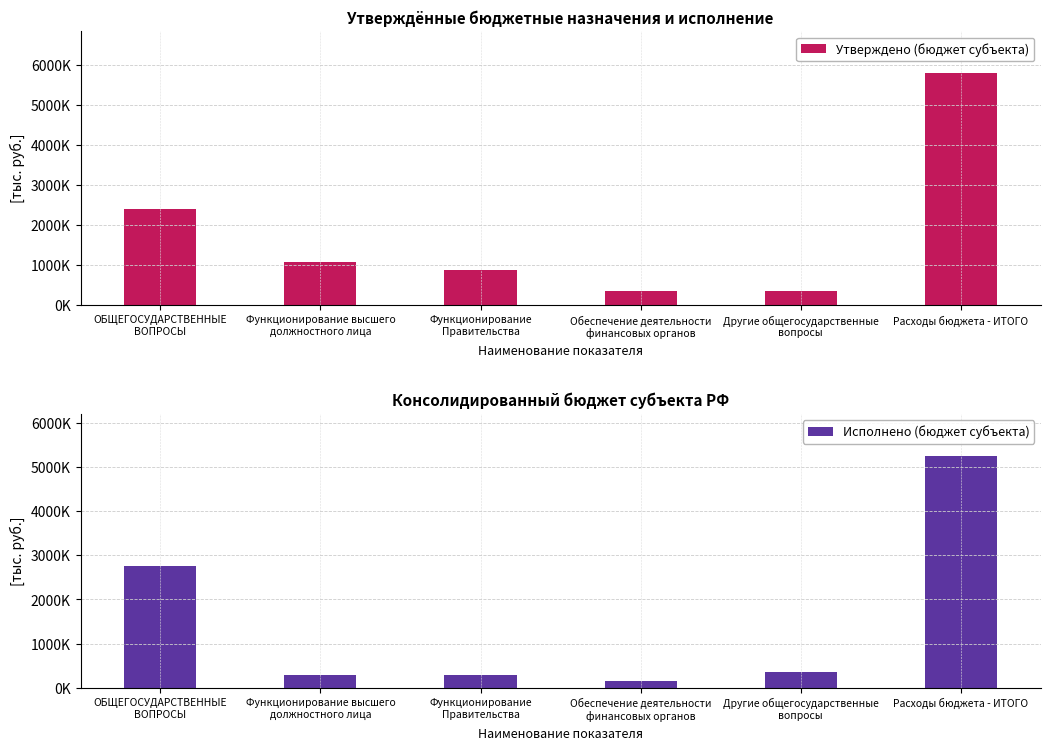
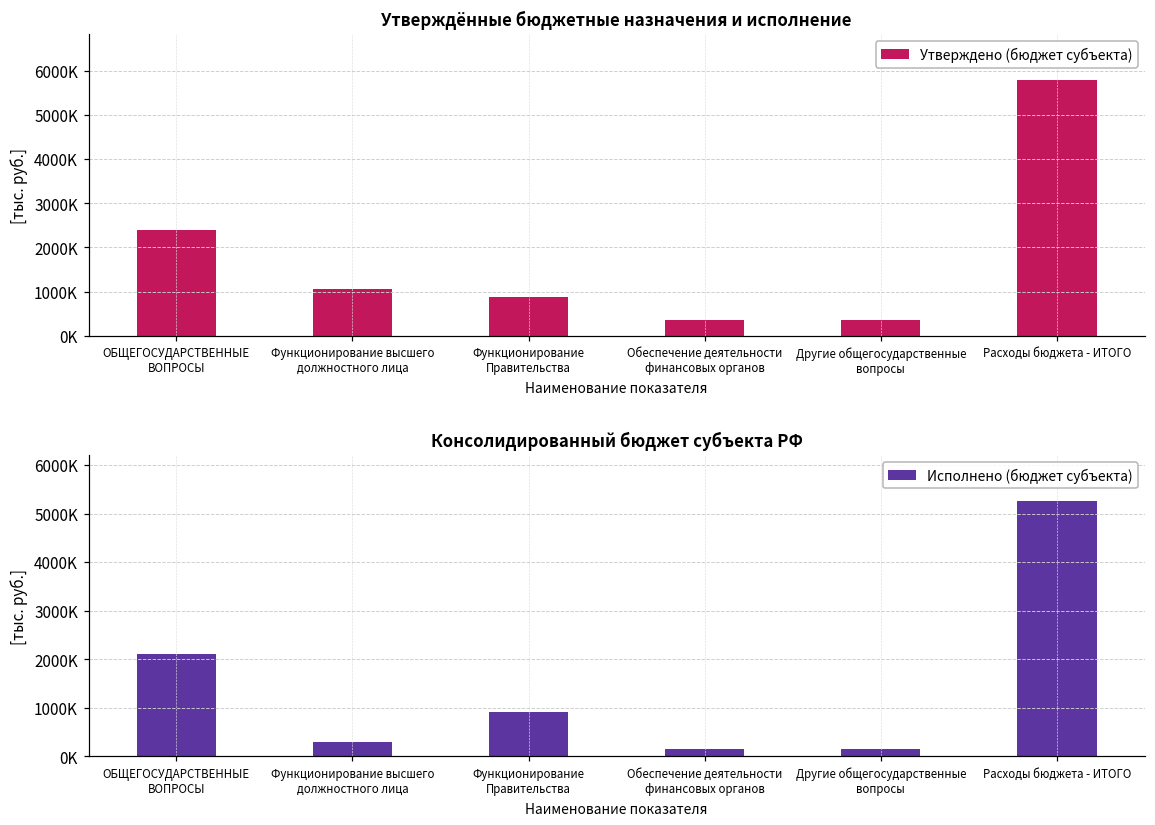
  {
    "Утверждённые бюджетные назначения и исполнение": {
      "ОБЩЕГОСУДАРСТВЕННЫЕ ВОПРОСЫ": 2400000,
      "Функционирование высшего должностного лица": 1100000,
      "Функционирование Правительства": 900000,
      "Обеспечение деятельности финансовых органов": 400000,
      "Другие общегосударственные вопросы": 400000,
      "Расходы бюджета - ИТОГО": 5800000
    },
    "Консолидированный бюджет субъекта РФ": {
-     "ОБЩЕГОСУДАРСТВЕННЫЕ ВОПРОСЫ": 2800000,
+     "ОБЩЕГОСУДАРСТВЕННЫЕ ВОПРОСЫ": 2100000,
      "Функционирование высшего должностного лица": 300000,
-     "Функционирование Правительства": 300000,
+     "Функционирование Правительства": 900000,
      "Обеспечение деятельности финансовых органов": 100000,
-     "Другие общегосударственные вопросы": 400000,
+     "Другие общегосударственные вопросы": 100000,
      "Расходы бюджета - ИТОГО": 5300000
    }
  }
